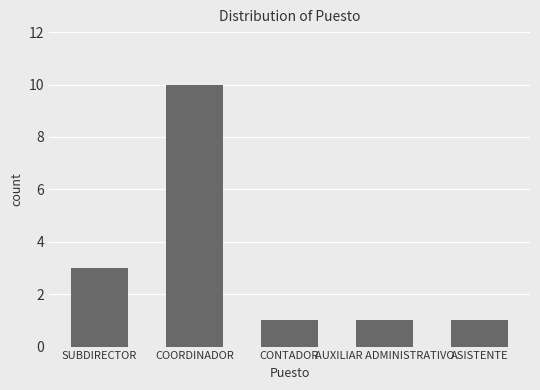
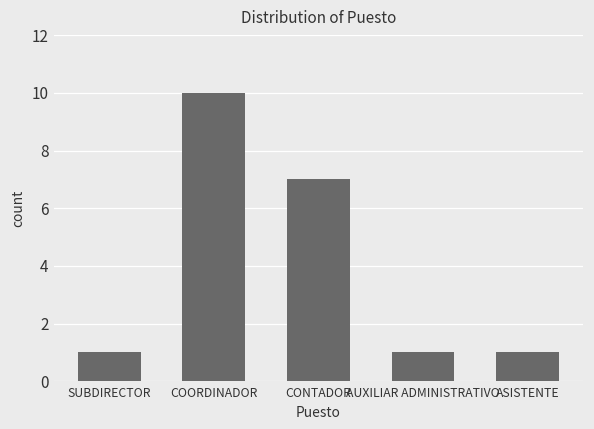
  {
-   "SUBDIRECTOR": 3,
+   "SUBDIRECTOR": 1,
    "COORDINADOR": 10,
-   "CONTADOR": 1,
+   "CONTADOR": 7,
    "AUXILIAR ADMINISTRATIVO": 1,
    "ASISTENTE": 1
  }
